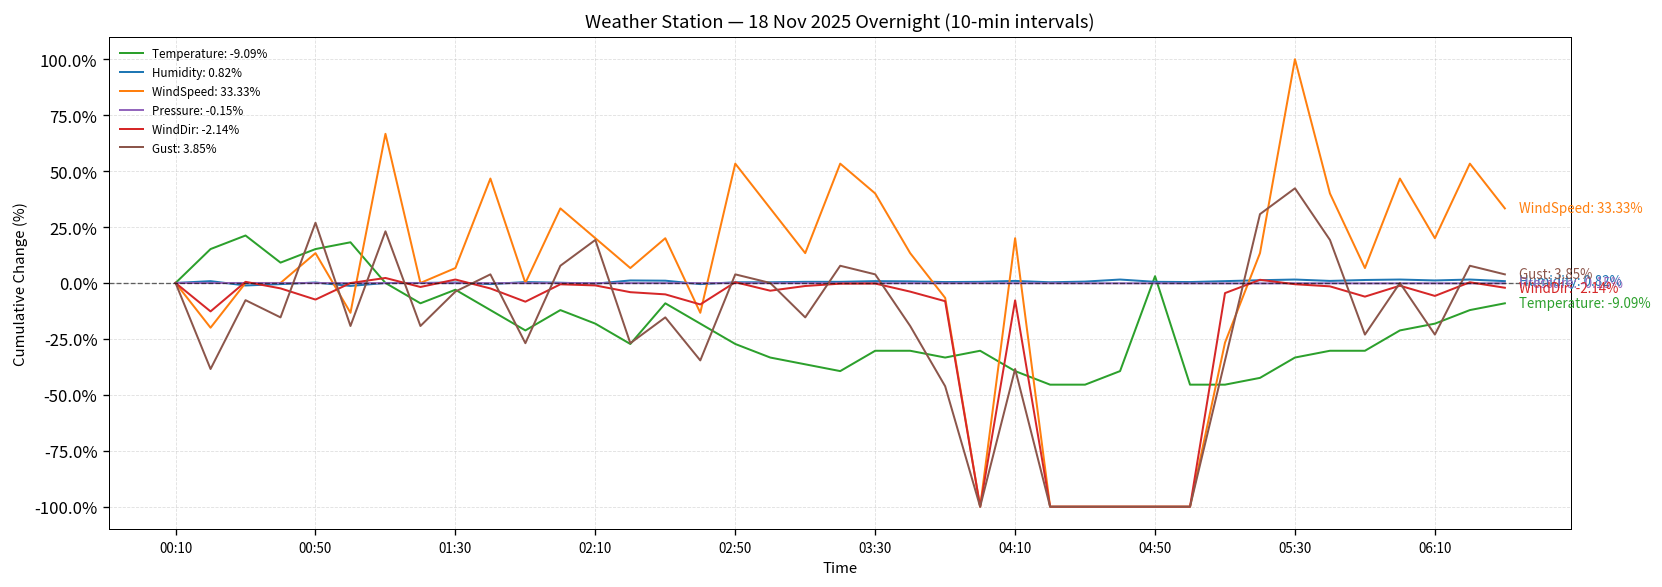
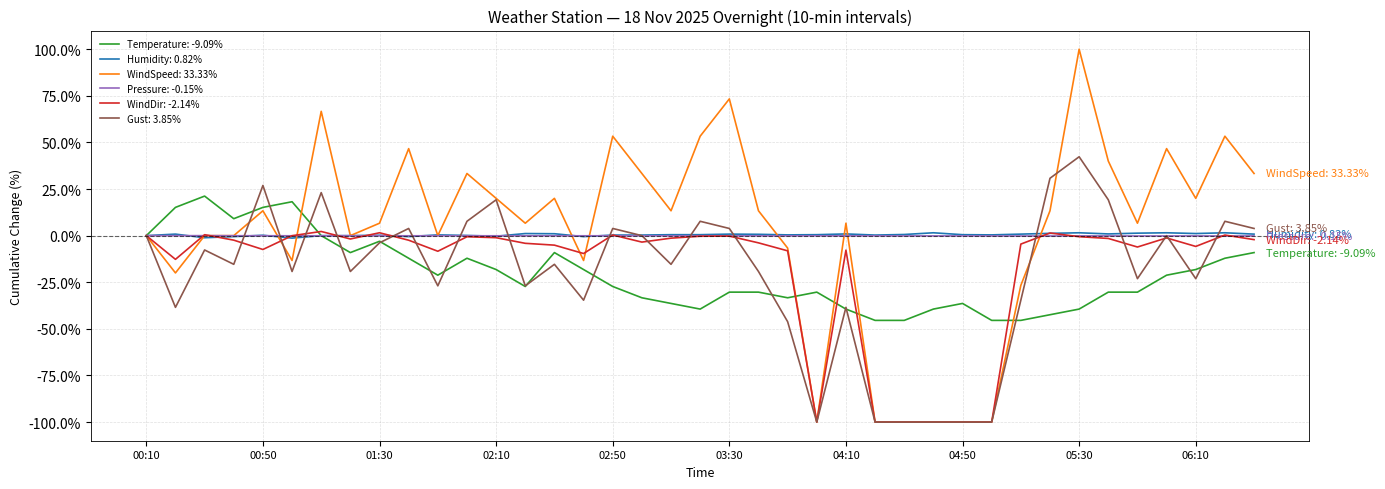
  {
    "Temperature: -9.09%": {
      "00:50": "15%",
      "02:10": "-18%",
      "02:50": "-27%",
      "03:30": "-30%",
-     "04:50": "3%",
-     "05:30": "-33%",
+     "04:50": "-36%",
+     "05:30": "-39%",
      "06:10": "-18%"
    },
    "Humidity: 0.82%": {
      "05:30": "2%"
    },
    "WindSpeed: 33.33%": {
      "00:50": "13%",
      "01:30": "7%",
      "02:50": "53%",
-     "03:30": "40%",
-     "04:10": "20%",
+     "03:30": "73%",
+     "04:10": "7%",
      "05:30": "100%",
      "06:10": "20%"
    },
    "WindDir: -2.14%": {
      "00:50": "-7%",
      "04:10": "-8%",
      "06:10": "-6%"
    },
    "Gust: 3.85%": {
      "00:50": "27%",
      "02:50": "4%",
      "03:30": "4%",
      "05:30": "42%",
      "06:10": "-23%"
    }
  }
